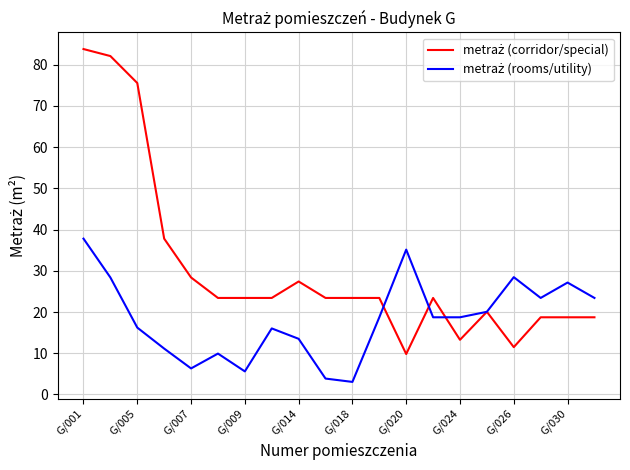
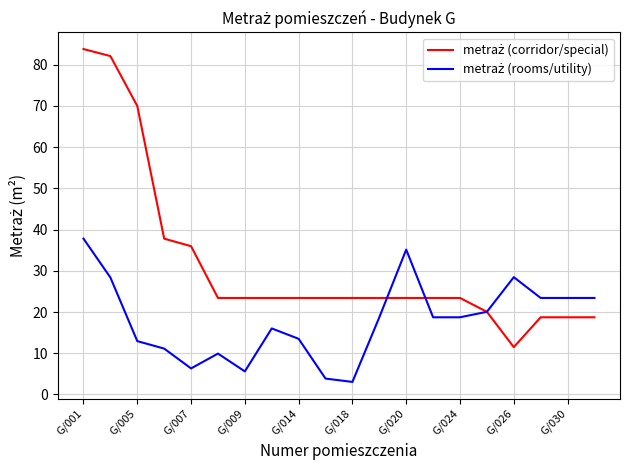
  {
    "metraż (corridor/special)": {
      "G/001": 84,
-     "G/005": 76,
-     "G/007": 28,
+     "G/005": 70,
+     "G/007": 36,
      "G/009": 23,
-     "G/014": 27,
+     "G/014": 23,
      "G/018": 23,
-     "G/020": 10,
-     "G/024": 13,
+     "G/020": 23,
+     "G/024": 23,
      "G/026": 11,
      "G/030": 19
    },
    "metraż (rooms/utility)": {
      "G/001": 38,
-     "G/005": 16,
+     "G/005": 13,
      "G/007": 6,
      "G/009": 6,
      "G/014": 14,
      "G/018": 3,
      "G/020": 35,
      "G/024": 19,
      "G/026": 28,
-     "G/030": 27
+     "G/030": 23
    }
  }
